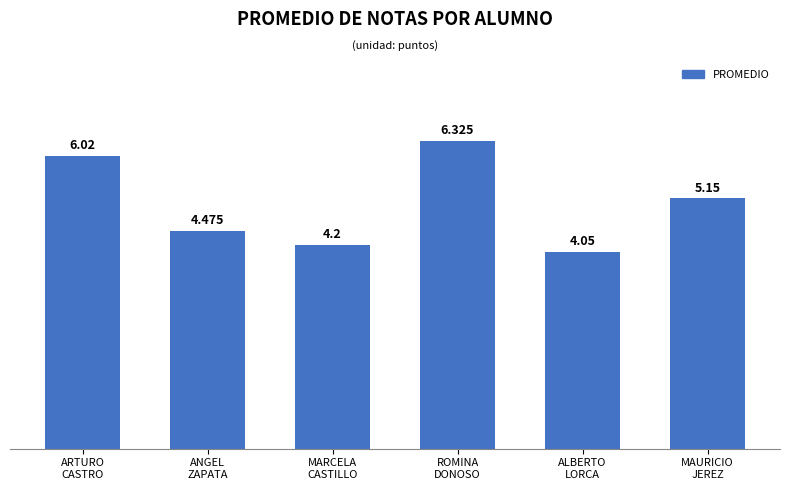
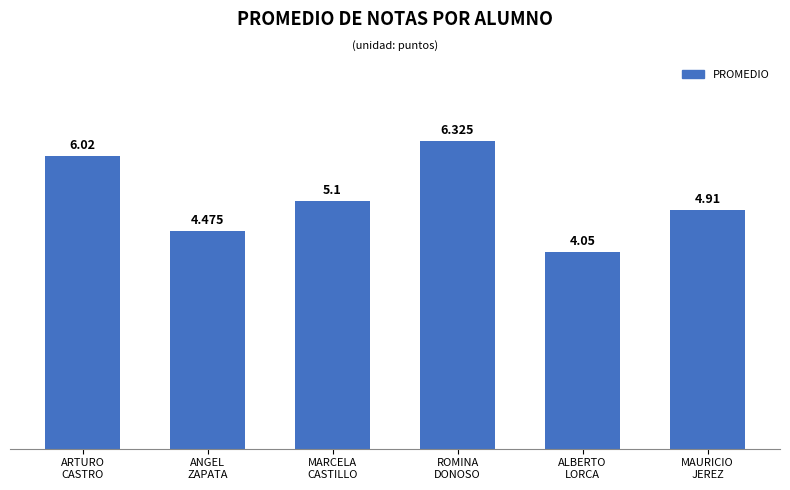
  {
    "ARTURO CASTRO": 6.02,
    "ANGEL ZAPATA": 4.475,
-   "MARCELA CASTILLO": 4.2,
+   "MARCELA CASTILLO": 5.1,
    "ROMINA DONOSO": 6.325,
    "ALBERTO LORCA": 4.05,
-   "MAURICIO JEREZ": 5.15
+   "MAURICIO JEREZ": 4.91
  }
